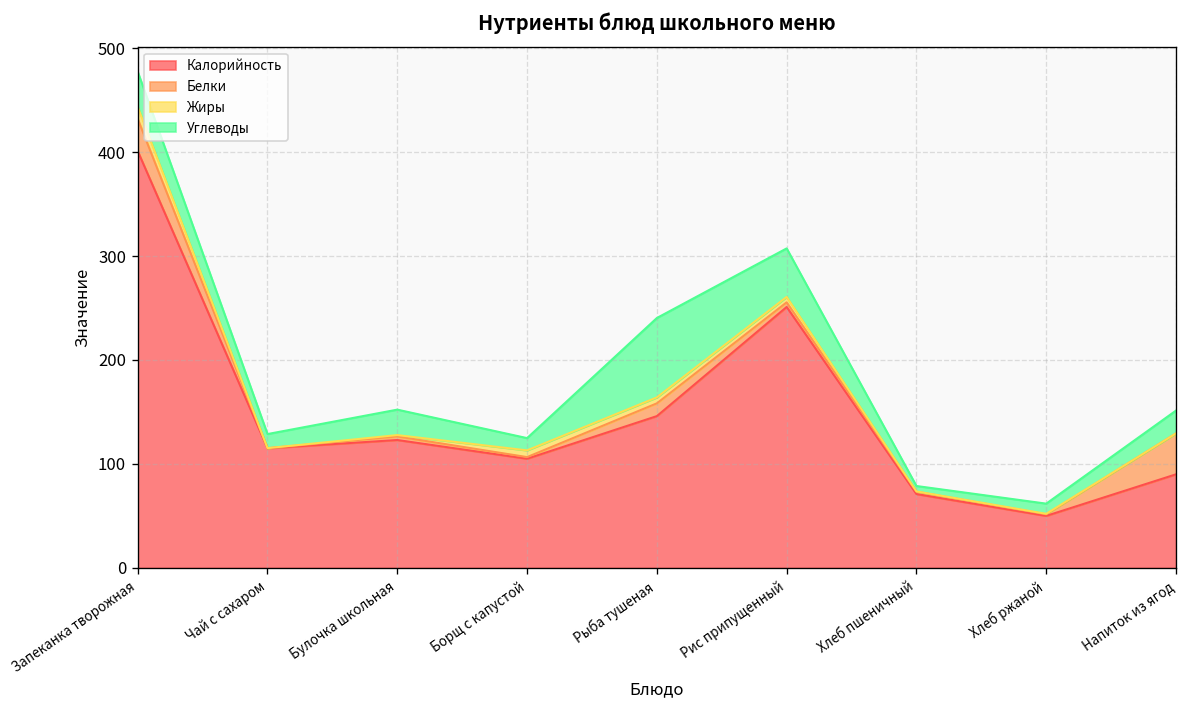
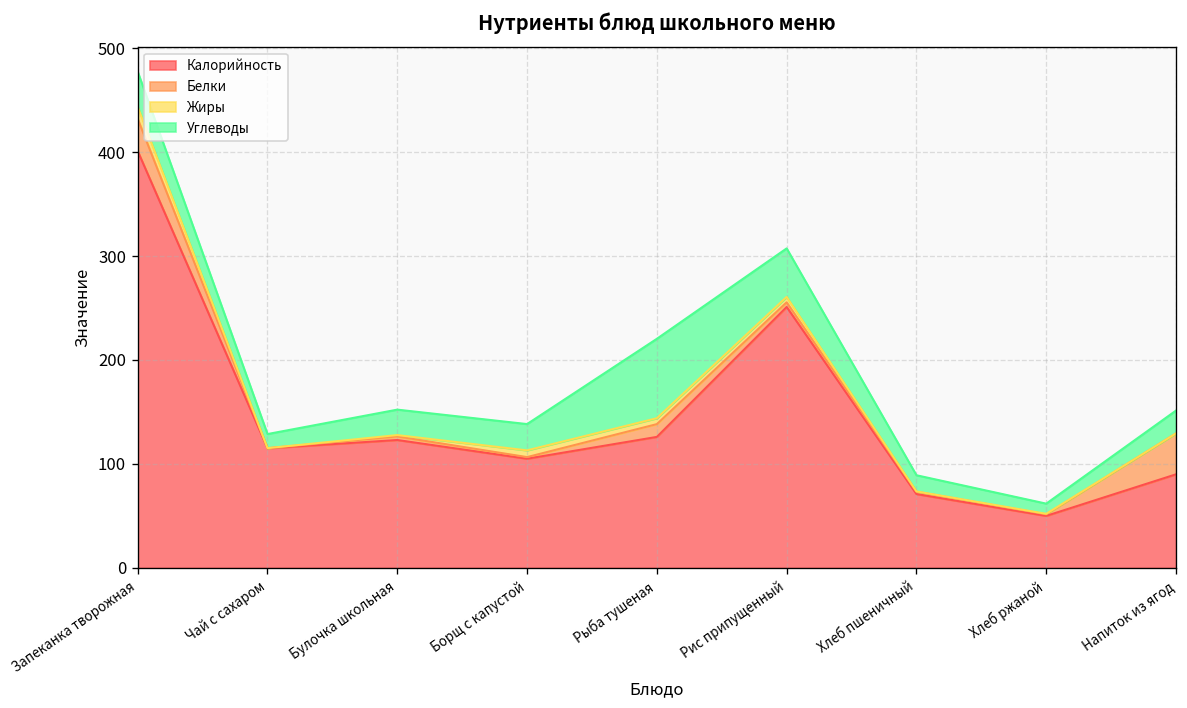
  {
    "Калорийность": {
      "Запеканка творожная": 400,
      "Булочка школьная": 120,
-     "Рыба тушеная": 150,
+     "Рыба тушеная": 130,
      "Рис припущенный": 250,
      "Напиток из ягод": 90
    },
    "Белки": {
      "Запеканка творожная": 30,
      "Рыба тушеная": 10,
      "Рис припущенный": 0
    },
    "Жиры": {
      "Запеканка творожная": 10,
      "Борщ с капустой": 10,
      "Рыба тушеная": 10,
      "Рис припущенный": 10
    },
    "Углеводы": {
      "Запеканка творожная": 30,
      "Чай с сахаром": 10,
      "Булочка школьная": 20,
-     "Борщ с капустой": 10,
+     "Борщ с капустой": 30,
      "Рыба тушеная": 80,
      "Рис припущенный": 50,
-     "Хлеб пшеничный": 10,
+     "Хлеб пшеничный": 20,
      "Хлеб ржаной": 10,
      "Напиток из ягод": 20
    }
  }
